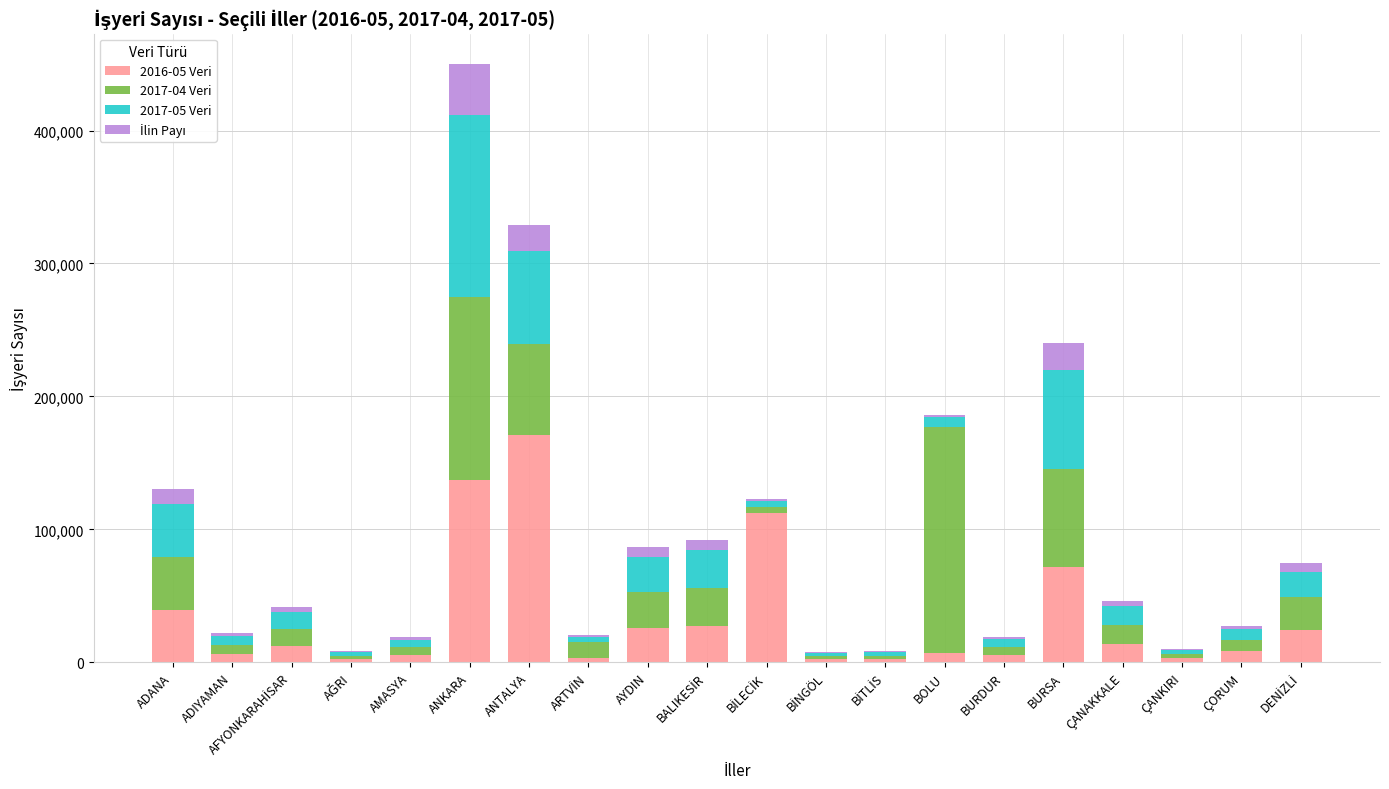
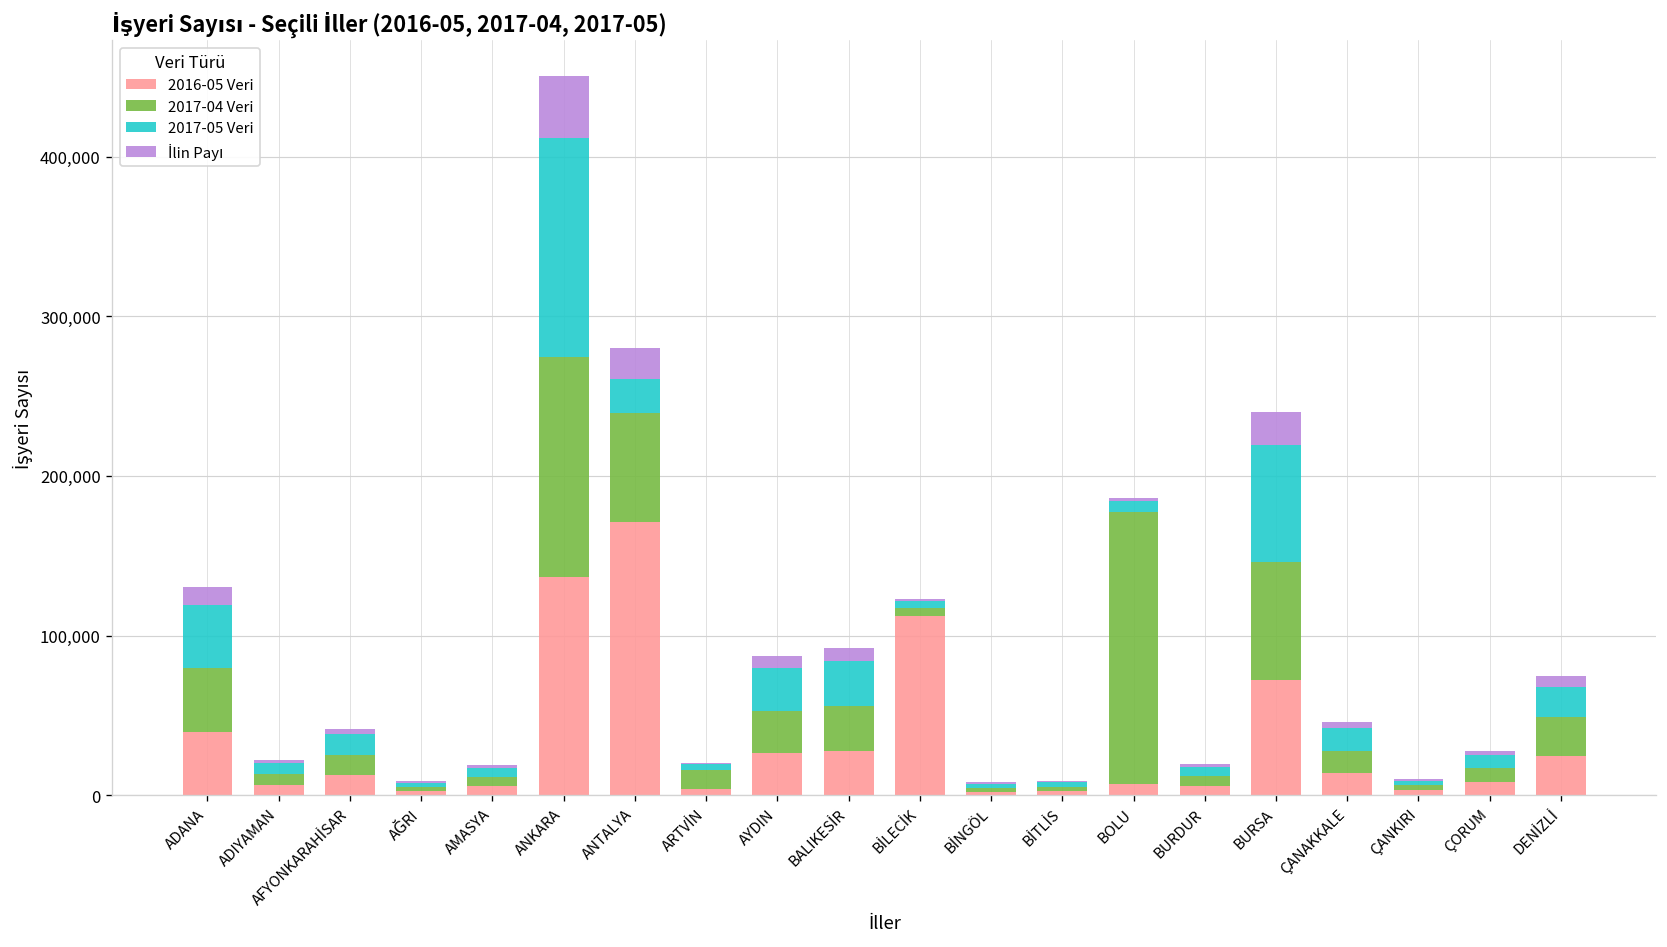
  {
    "2016-05 Veri": {
      "ADANA": "39,000",
      "ADIYAMAN": "6,000",
      "AFYONKARAHİSAR": "12,000",
      "AĞRI": "2,000",
      "AMASYA": "6,000",
      "ANKARA": "137,000",
      "ANTALYA": "171,000",
      "ARTVİN": "3,000",
      "AYDIN": "26,000",
      "BALIKESİR": "27,000",
      "BİLECİK": "112,000",
      "BİNGÖL": "2,000",
      "BİTLİS": "2,000",
      "BOLU": "7,000",
      "BURDUR": "6,000",
      "BURSA": "72,000",
      "ÇANAKKALE": "14,000",
      "ÇANKIRI": "3,000",
      "ÇORUM": "8,000",
      "DENİZLİ": "24,000"
    },
    "2017-04 Veri": {
      "ADANA": "40,000",
      "ADIYAMAN": "7,000",
      "AFYONKARAHİSAR": "13,000",
      "AĞRI": "3,000",
      "AMASYA": "6,000",
      "ANKARA": "138,000",
      "ANTALYA": "68,000",
      "ARTVİN": "12,000",
      "AYDIN": "27,000",
      "BALIKESİR": "28,000",
      "BİLECİK": "5,000",
      "BİNGÖL": "2,000",
      "BİTLİS": "3,000",
      "BOLU": "170,000",
      "BURDUR": "6,000",
      "BURSA": "74,000",
      "ÇANAKKALE": "14,000",
      "ÇANKIRI": "3,000",
      "ÇORUM": "8,000",
      "DENİZLİ": "25,000"
    },
    "2017-05 Veri": {
      "ADANA": "40,000",
      "ADIYAMAN": "7,000",
      "AFYONKARAHİSAR": "13,000",
      "AĞRI": "3,000",
      "AMASYA": "6,000",
      "ANKARA": "137,000",
-     "ANTALYA": "70,000",
+     "ANTALYA": "21,000",
      "ARTVİN": "4,000",
      "AYDIN": "27,000",
      "BALIKESİR": "29,000",
      "BİLECİK": "5,000",
      "BİNGÖL": "2,000",
      "BİTLİS": "3,000",
      "BOLU": "7,000",
      "BURDUR": "6,000",
      "BURSA": "74,000",
      "ÇANAKKALE": "14,000",
      "ÇANKIRI": "3,000",
      "ÇORUM": "8,000",
      "DENİZLİ": "19,000"
    },
    "İlin Payı": {
      "ADANA": "11,000",
      "ADIYAMAN": "2,000",
      "AFYONKARAHİSAR": "4,000",
      "ANKARA": "38,000",
      "ANTALYA": "20,000",
      "AYDIN": "7,000",
      "BALIKESİR": "8,000",
      "BOLU": "2,000",
      "BURSA": "21,000",
      "ÇANAKKALE": "4,000",
      "ÇORUM": "2,000",
      "DENİZLİ": "7,000"
    }
  }
